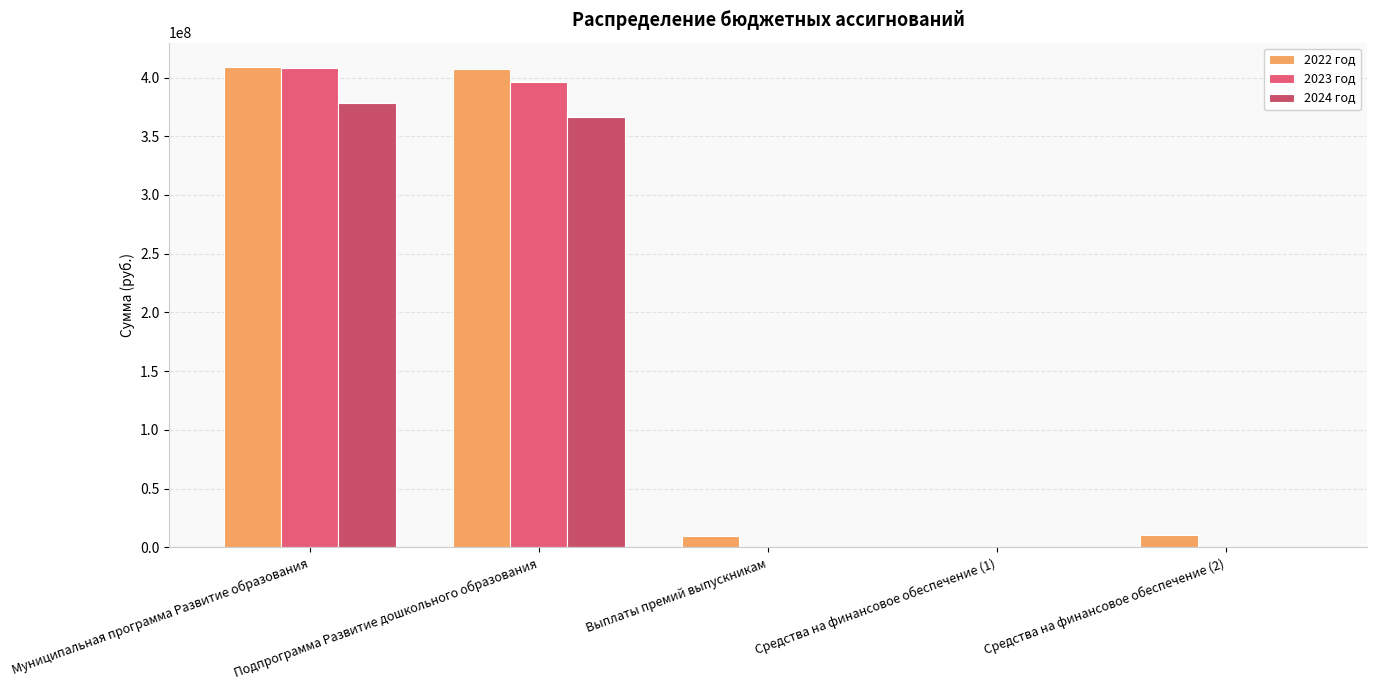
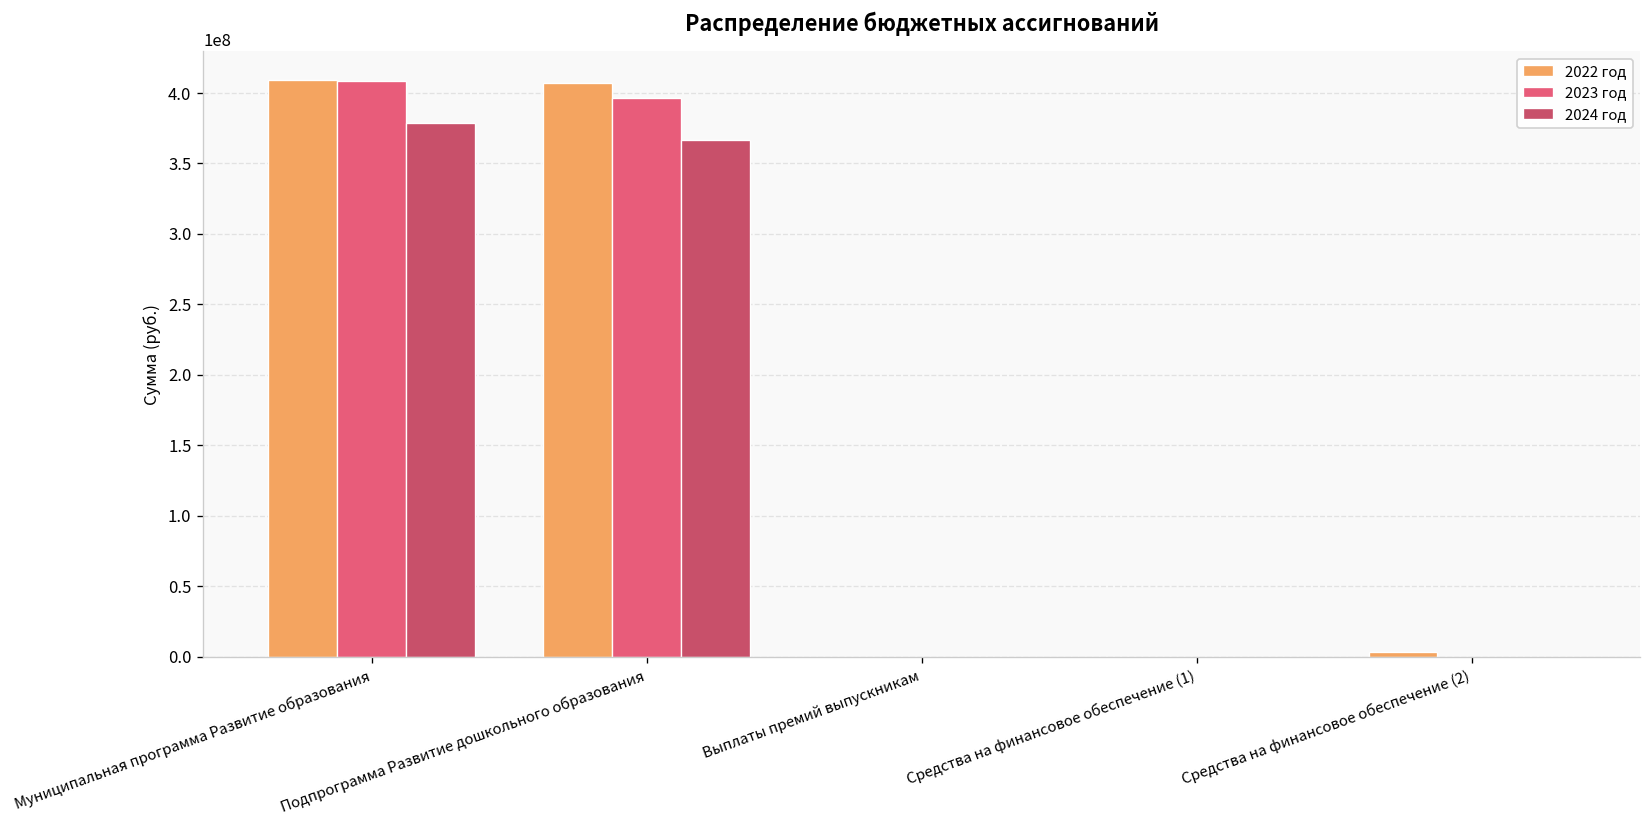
  {
    "2022 год": {
      "Муниципальная программа Развитие образования": 409000000,
      "Подпрограмма Развитие дошкольного образования": 407000000,
-     "Выплаты премий выпускникам": 10000000,
-     "Средства на финансовое обеспечение (2)": 11000000
+     "Выплаты премий выпускникам": 0,
+     "Средства на финансовое обеспечение (2)": 3000000
    }
  }
